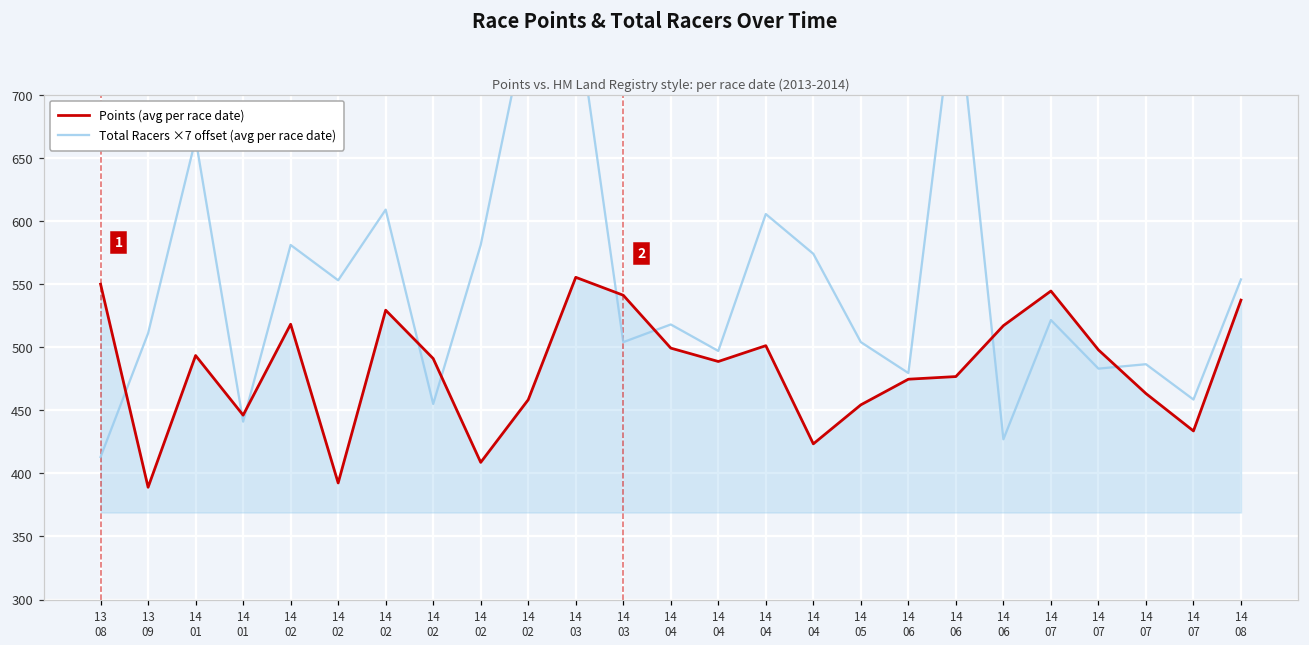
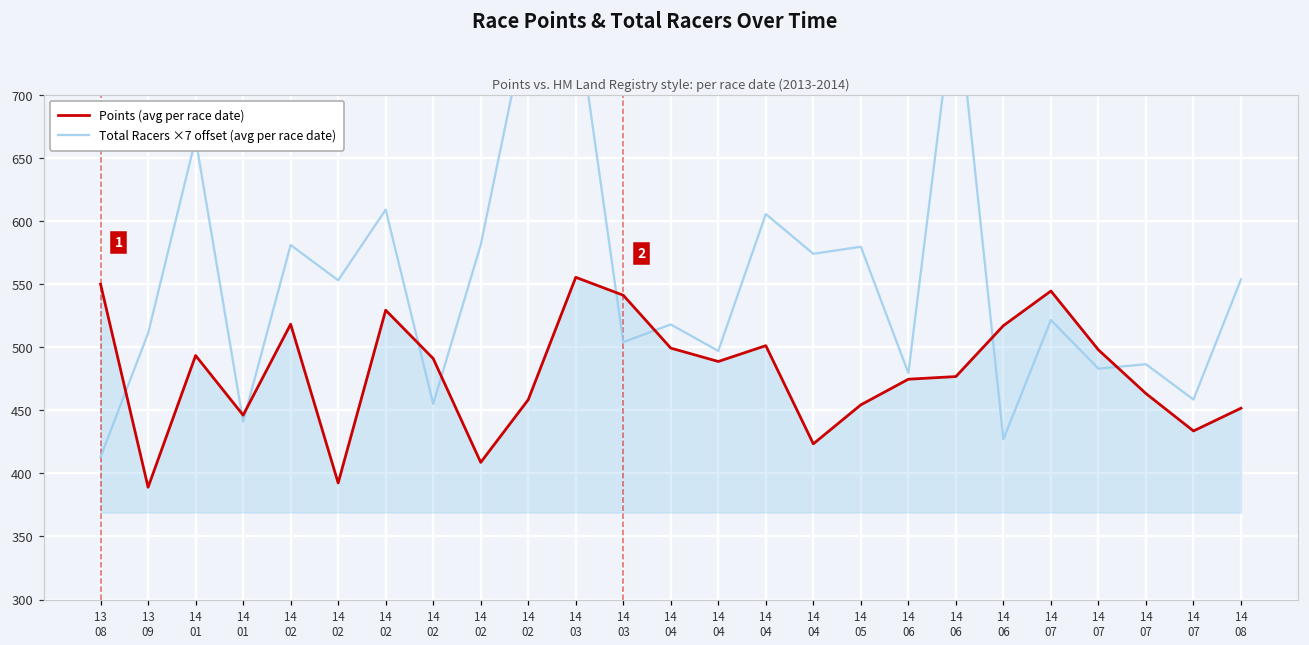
  {
    "Points (avg per race date)": {
      "13 08": 550,
      "13 09": 389,
      "14 05": 454,
-     "14 08": 537
+     "14 08": 452
    },
    "Total Racers ×7 offset (avg per race date)": {
      "13 08": 413,
      "13 09": 511,
-     "14 05": 504,
+     "14 05": 580,
      "14 08": 554
    }
  }
